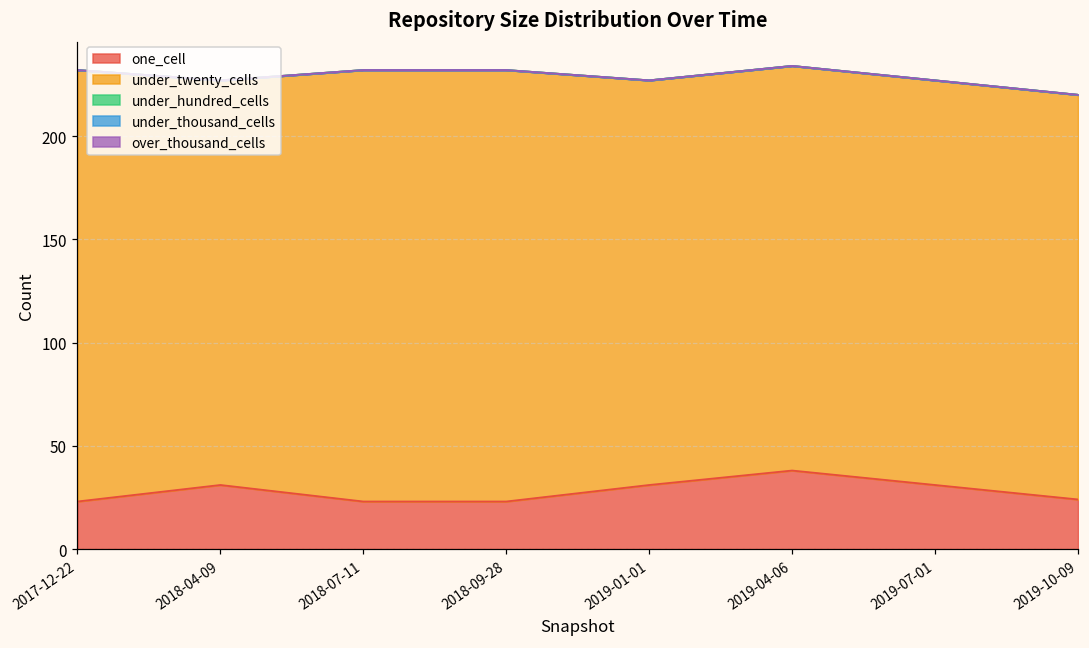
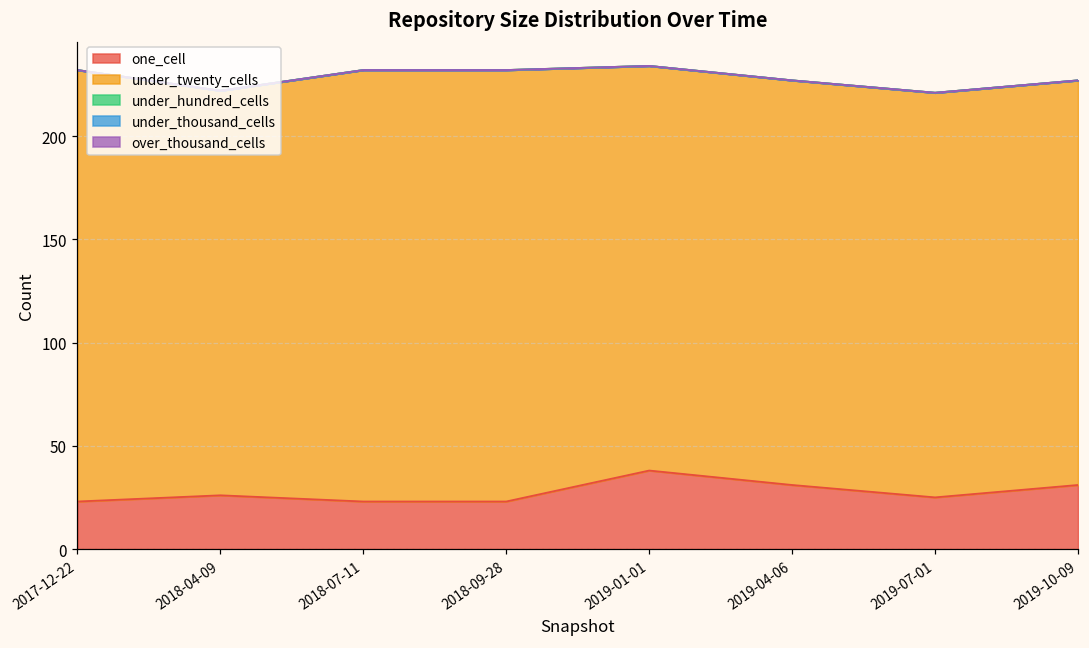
  {
    "one_cell": {
      "2017-12-22": 23,
-     "2018-04-09": 31,
+     "2018-04-09": 26,
      "2018-07-11": 23,
      "2018-09-28": 23,
-     "2019-01-01": 31,
-     "2019-04-06": 38,
-     "2019-07-01": 31,
-     "2019-10-09": 24
+     "2019-01-01": 38,
+     "2019-04-06": 31,
+     "2019-07-01": 25,
+     "2019-10-09": 31
    }
  }
